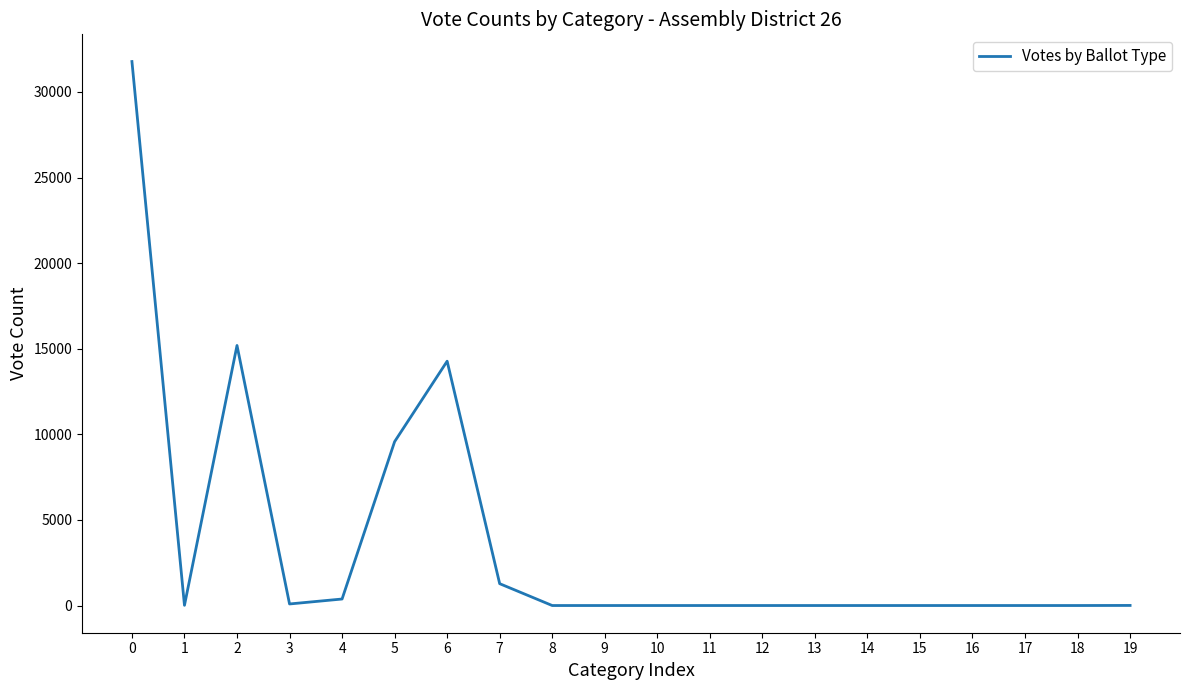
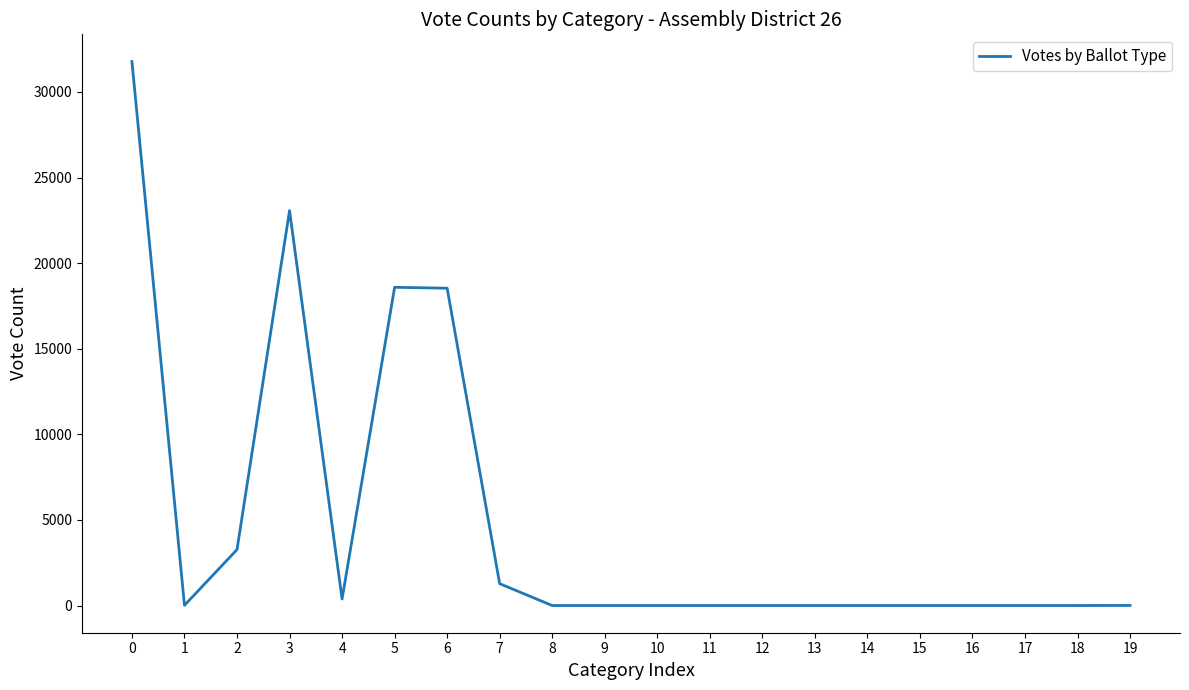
  {
    "0": 31800,
    "1": 0,
-   "2": 15200,
-   "3": 100,
+   "2": 3300,
+   "3": 23100,
    "4": 400,
-   "5": 9600,
-   "6": 14300,
+   "5": 18600,
+   "6": 18500,
    "7": 1300,
    "8": 0,
    "9": 0,
    "10": 0,
    "11": 0,
    "12": 0,
    "13": 0,
    "14": 0,
    "15": 0,
    "16": 0,
    "17": 0,
    "18": 0,
    "19": 0
  }
